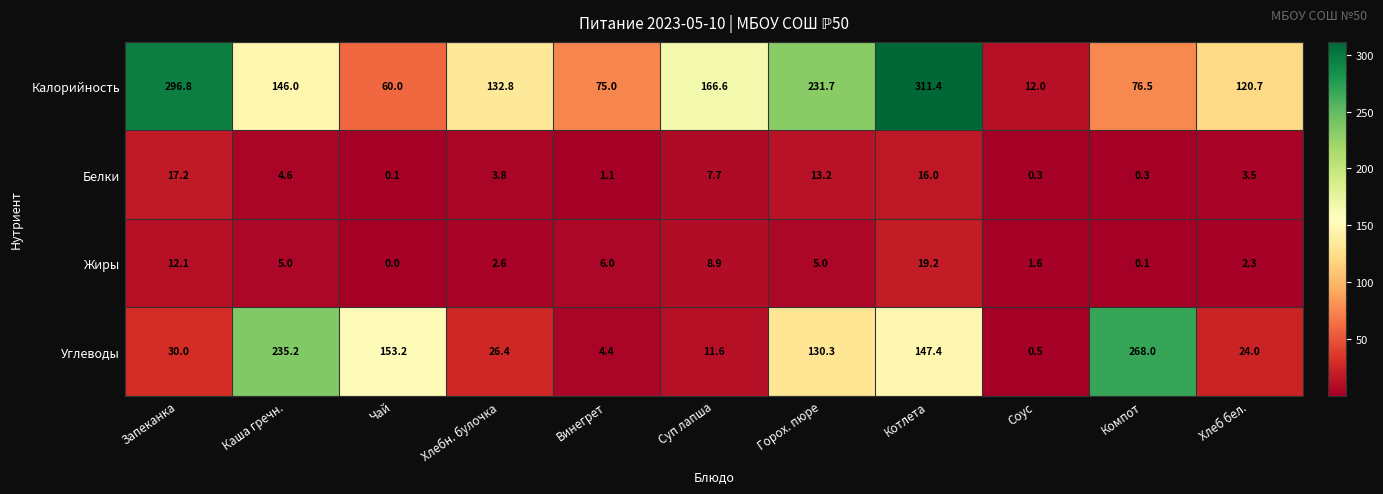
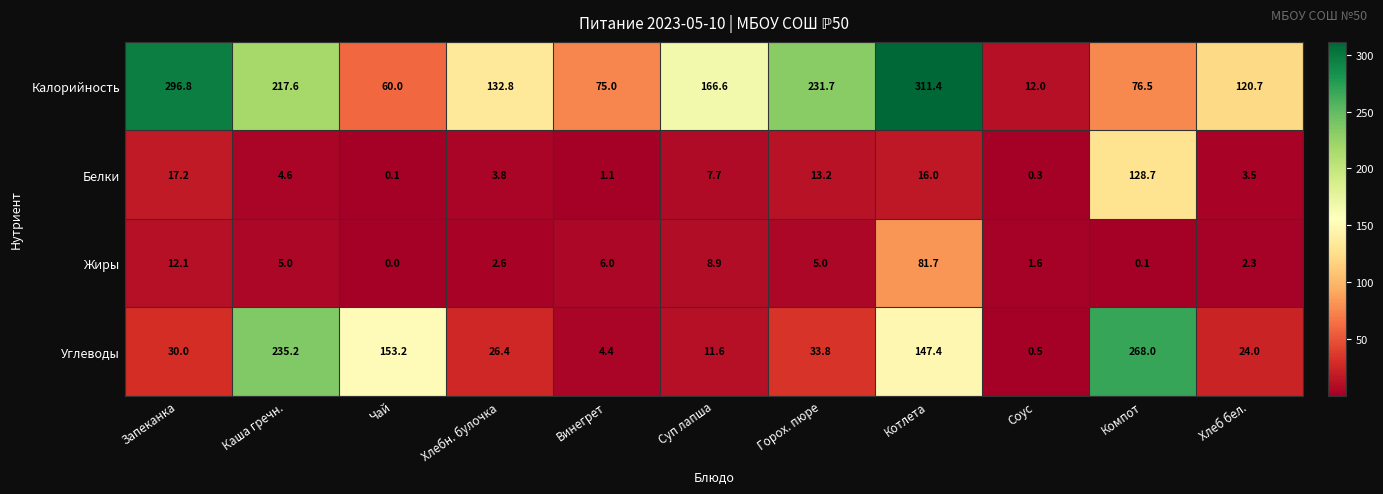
  {
    "Калорийность": {
      "Запеканка": 296.8,
-     "Каша гречн.": 146.0,
+     "Каша гречн.": 217.6,
      "Чай": 60.0,
      "Хлебн. булочка": 132.8,
      "Винегрет": 75.0,
      "Суп лапша": 166.6,
      "Горох. пюре": 231.7,
      "Котлета": 311.4,
      "Соус": 12.0,
      "Компот": 76.5,
      "Хлеб бел.": 120.7
    },
    "Белки": {
      "Запеканка": 17.2,
      "Каша гречн.": 4.6,
      "Чай": 0.1,
      "Хлебн. булочка": 3.8,
      "Винегрет": 1.1,
      "Суп лапша": 7.7,
      "Горох. пюре": 13.2,
      "Котлета": 16.0,
      "Соус": 0.3,
-     "Компот": 0.3,
+     "Компот": 128.7,
      "Хлеб бел.": 3.5
    },
    "Жиры": {
      "Запеканка": 12.1,
      "Каша гречн.": 5.0,
      "Чай": 0.0,
      "Хлебн. булочка": 2.6,
      "Винегрет": 6.0,
      "Суп лапша": 8.9,
      "Горох. пюре": 5.0,
-     "Котлета": 19.2,
+     "Котлета": 81.7,
      "Соус": 1.6,
      "Компот": 0.1,
      "Хлеб бел.": 2.3
    },
    "Углеводы": {
      "Запеканка": 30.0,
      "Каша гречн.": 235.2,
      "Чай": 153.2,
      "Хлебн. булочка": 26.4,
      "Винегрет": 4.4,
      "Суп лапша": 11.6,
-     "Горох. пюре": 130.3,
+     "Горох. пюре": 33.8,
      "Котлета": 147.4,
      "Соус": 0.5,
      "Компот": 268.0,
      "Хлеб бел.": 24.0
    }
  }
